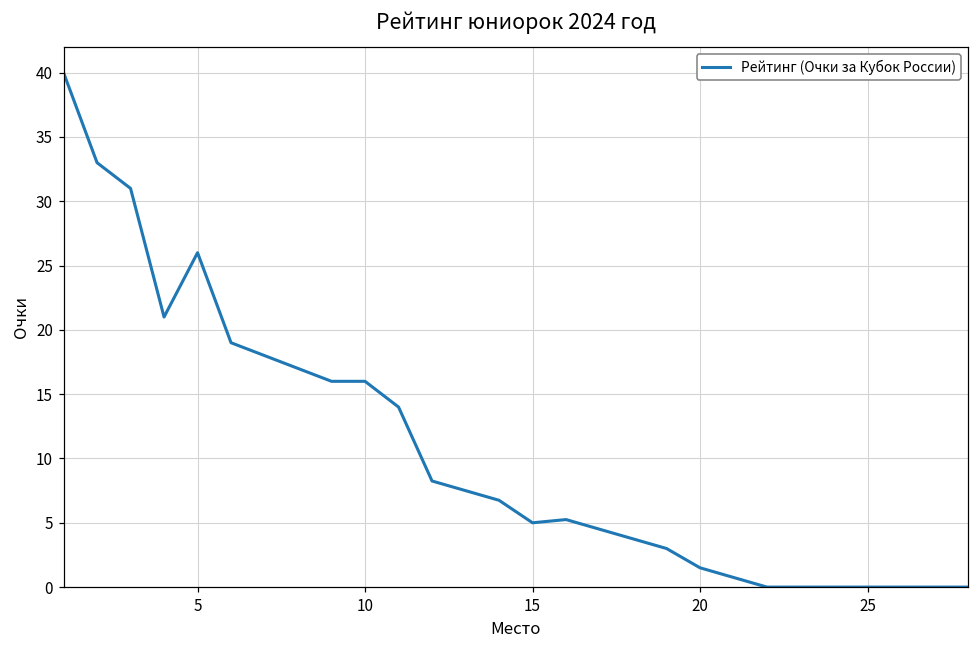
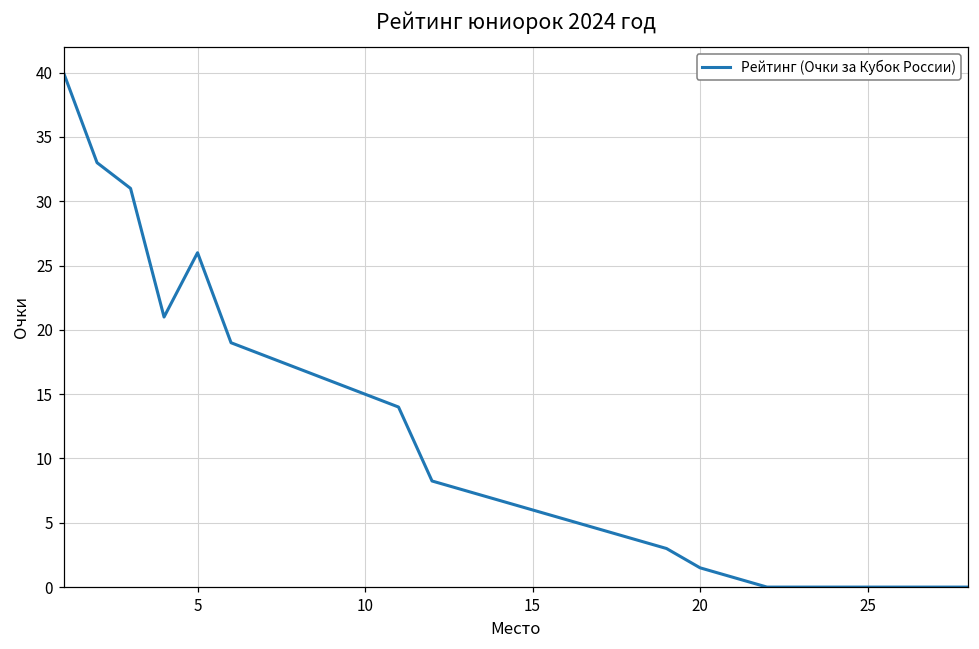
  {
    "5": 26,
-   "10": 16,
-   "15": 5,
+   "10": 15,
+   "15": 6,
    "20": 1.5,
    "25": 0
  }
